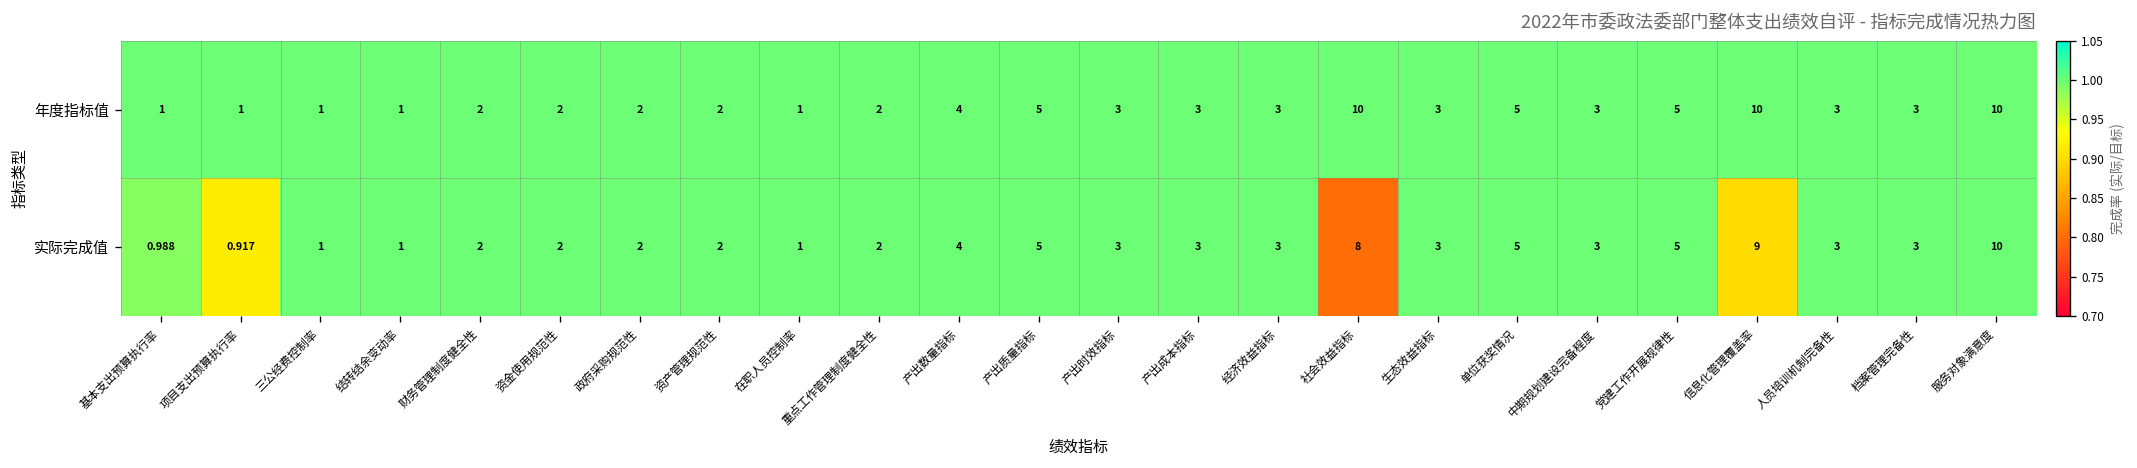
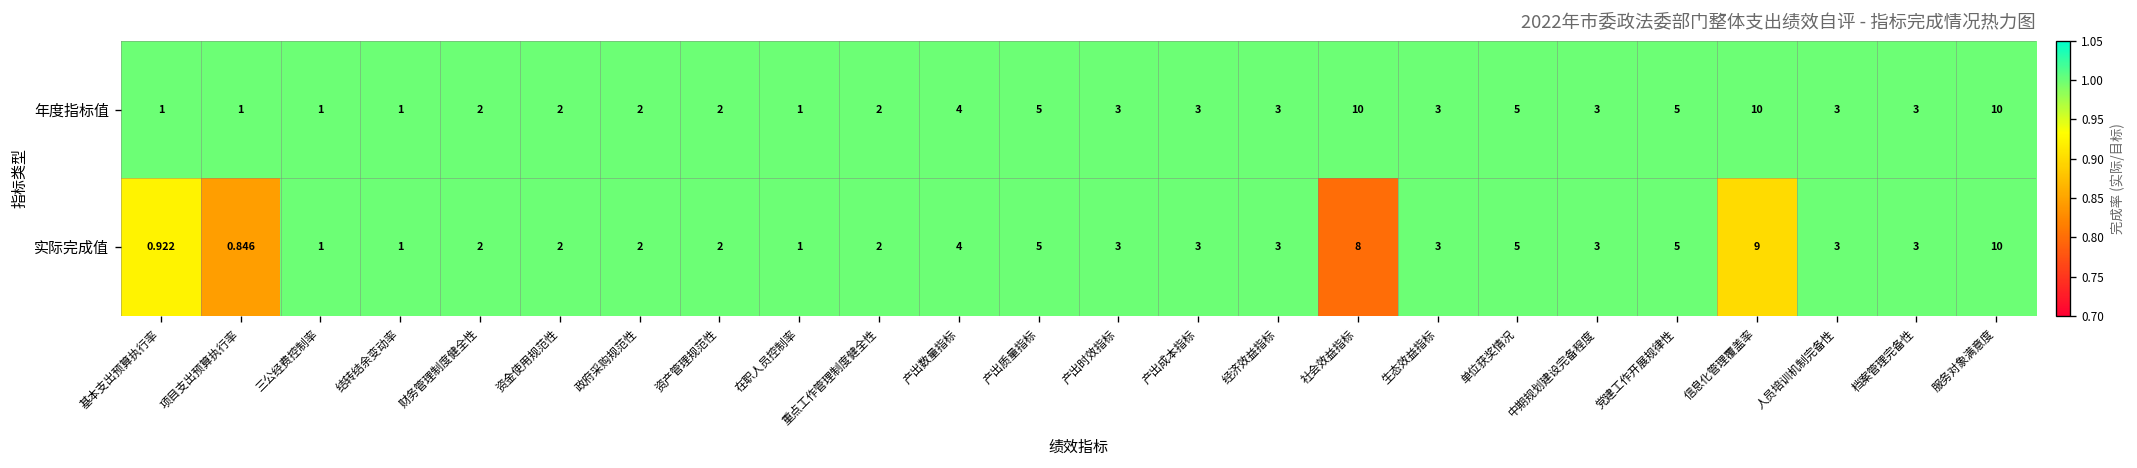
  {
    "年度指标值": {
      "基本支出预算执行率": 1,
      "项目支出预算执行率": 1,
      "三公经费控制率": 1,
      "结转结余变动率": 1,
      "财务管理制度健全性": 2,
      "资金使用规范性": 2,
      "政府采购规范性": 2,
      "资产管理规范性": 2,
      "在职人员控制率": 1,
      "重点工作管理制度健全性": 2,
      "产出数量指标": 4,
      "产出质量指标": 5,
      "产出时效指标": 3,
      "产出成本指标": 3,
      "经济效益指标": 3,
      "社会效益指标": 10,
      "生态效益指标": 3,
      "单位获奖情况": 5,
      "中期规划建设完备程度": 3,
      "党建工作开展规律性": 5,
      "信息化管理覆盖率": 10,
      "人员培训机制完备性": 3,
      "档案管理完备性": 3,
      "服务对象满意度": 10
    },
    "实际完成值": {
-     "基本支出预算执行率": 0.988,
-     "项目支出预算执行率": 0.917,
+     "基本支出预算执行率": 0.922,
+     "项目支出预算执行率": 0.846,
      "三公经费控制率": 1,
      "结转结余变动率": 1,
      "财务管理制度健全性": 2,
      "资金使用规范性": 2,
      "政府采购规范性": 2,
      "资产管理规范性": 2,
      "在职人员控制率": 1,
      "重点工作管理制度健全性": 2,
      "产出数量指标": 4,
      "产出质量指标": 5,
      "产出时效指标": 3,
      "产出成本指标": 3,
      "经济效益指标": 3,
      "社会效益指标": 8,
      "生态效益指标": 3,
      "单位获奖情况": 5,
      "中期规划建设完备程度": 3,
      "党建工作开展规律性": 5,
      "信息化管理覆盖率": 9,
      "人员培训机制完备性": 3,
      "档案管理完备性": 3,
      "服务对象满意度": 10
    }
  }
